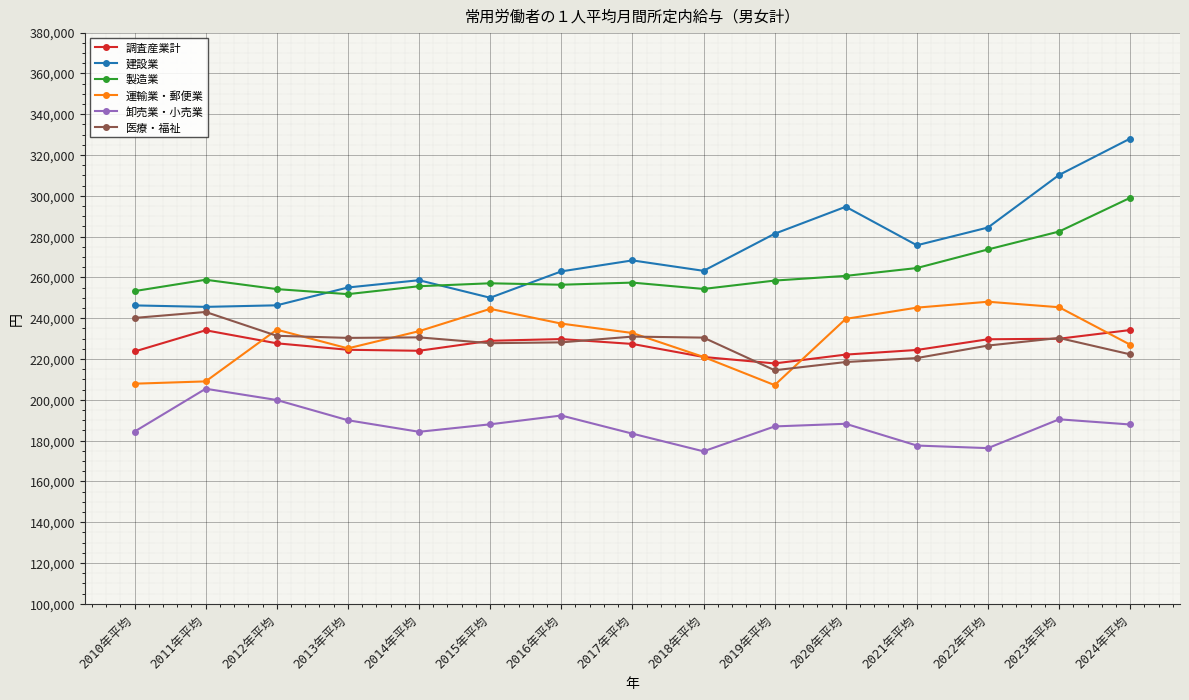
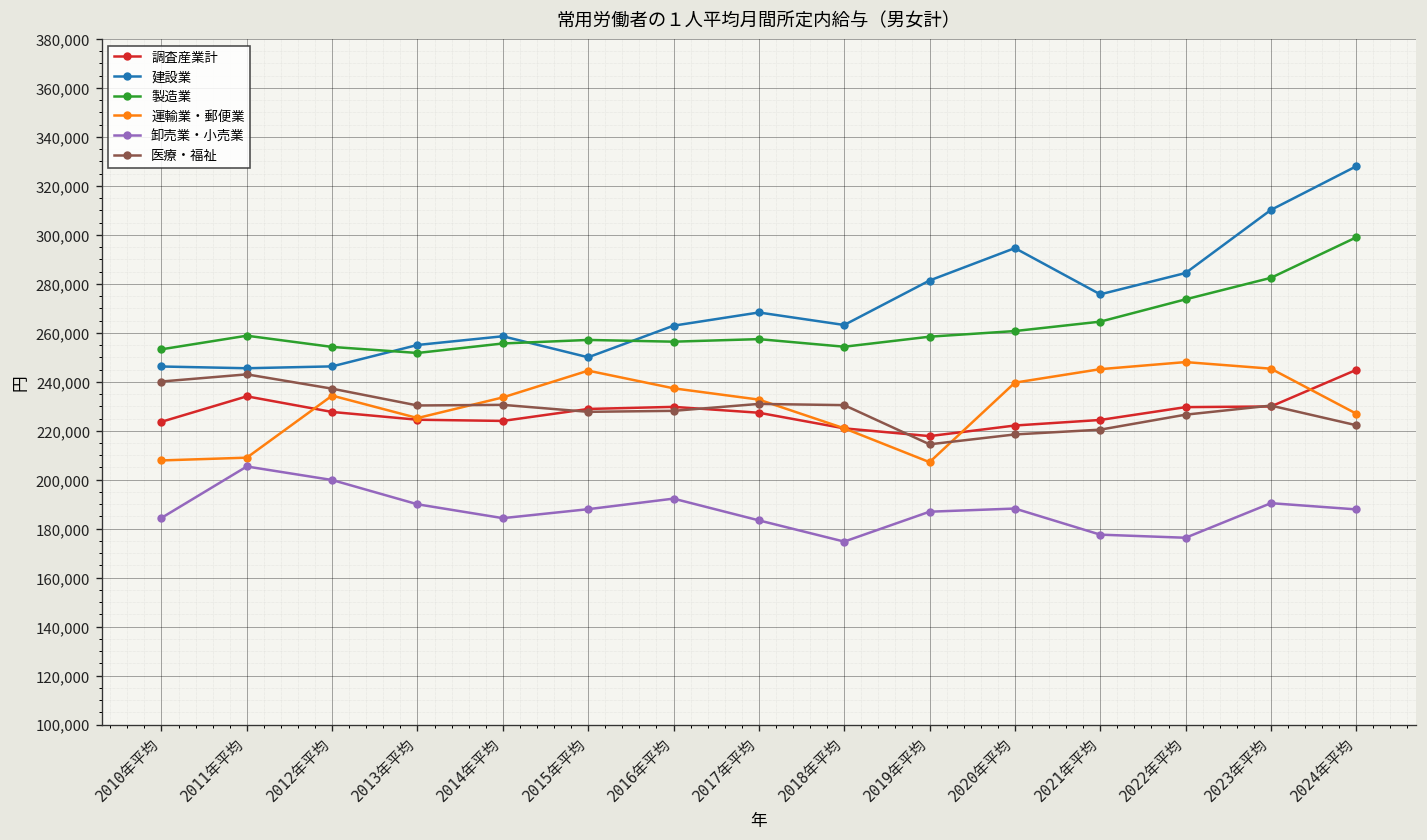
  {
    "調査産業計": {
      "2010年平均": "224,000",
      "2011年平均": "234,000",
      "2012年平均": "228,000",
      "2014年平均": "224,000",
      "2016年平均": "230,000",
      "2017年平均": "227,000",
      "2019年平均": "218,000",
      "2020年平均": "222,000",
      "2021年平均": "224,000",
      "2022年平均": "230,000",
-     "2024年平均": "234,000"
+     "2024年平均": "245,000"
    },
    "建設業": {
      "2010年平均": "246,000",
      "2011年平均": "246,000",
      "2012年平均": "246,000",
      "2013年平均": "255,000",
      "2014年平均": "259,000",
      "2015年平均": "250,000",
      "2016年平均": "263,000",
      "2017年平均": "268,000",
      "2018年平均": "263,000",
      "2019年平均": "281,000",
      "2020年平均": "295,000",
      "2021年平均": "276,000",
      "2022年平均": "284,000",
      "2023年平均": "310,000",
      "2024年平均": "328,000"
    },
    "製造業": {
      "2010年平均": "253,000",
      "2011年平均": "259,000",
      "2012年平均": "254,000",
      "2013年平均": "252,000",
      "2014年平均": "256,000",
      "2015年平均": "257,000",
      "2016年平均": "256,000",
      "2017年平均": "257,000",
      "2018年平均": "254,000",
      "2019年平均": "258,000",
      "2020年平均": "261,000",
      "2021年平均": "265,000",
      "2022年平均": "274,000",
      "2023年平均": "282,000",
      "2024年平均": "299,000"
    },
    "運輸業・郵便業": {
      "2010年平均": "208,000",
      "2011年平均": "209,000",
      "2012年平均": "234,000",
      "2014年平均": "234,000",
      "2015年平均": "245,000",
      "2016年平均": "237,000",
      "2017年平均": "233,000",
      "2019年平均": "207,000",
      "2020年平均": "240,000",
      "2021年平均": "245,000",
      "2022年平均": "248,000",
      "2023年平均": "245,000",
      "2024年平均": "227,000"
    },
    "卸売業・小売業": {
      "2010年平均": "184,000",
      "2011年平均": "205,000",
      "2012年平均": "200,000",
      "2013年平均": "190,000",
      "2014年平均": "184,000",
      "2015年平均": "188,000",
      "2016年平均": "192,000",
      "2017年平均": "183,000",
      "2018年平均": "175,000",
      "2019年平均": "187,000",
      "2020年平均": "188,000",
      "2021年平均": "178,000",
      "2022年平均": "176,000",
      "2023年平均": "190,000",
      "2024年平均": "188,000"
    },
    "医療・福祉": {
      "2010年平均": "240,000",
      "2011年平均": "243,000",
-     "2012年平均": "231,000",
+     "2012年平均": "237,000",
      "2013年平均": "230,000",
      "2014年平均": "231,000",
      "2016年平均": "228,000",
      "2017年平均": "231,000",
      "2018年平均": "230,000",
      "2019年平均": "214,000",
      "2020年平均": "218,000",
      "2021年平均": "220,000",
      "2022年平均": "227,000",
      "2024年平均": "222,000"
    }
  }
